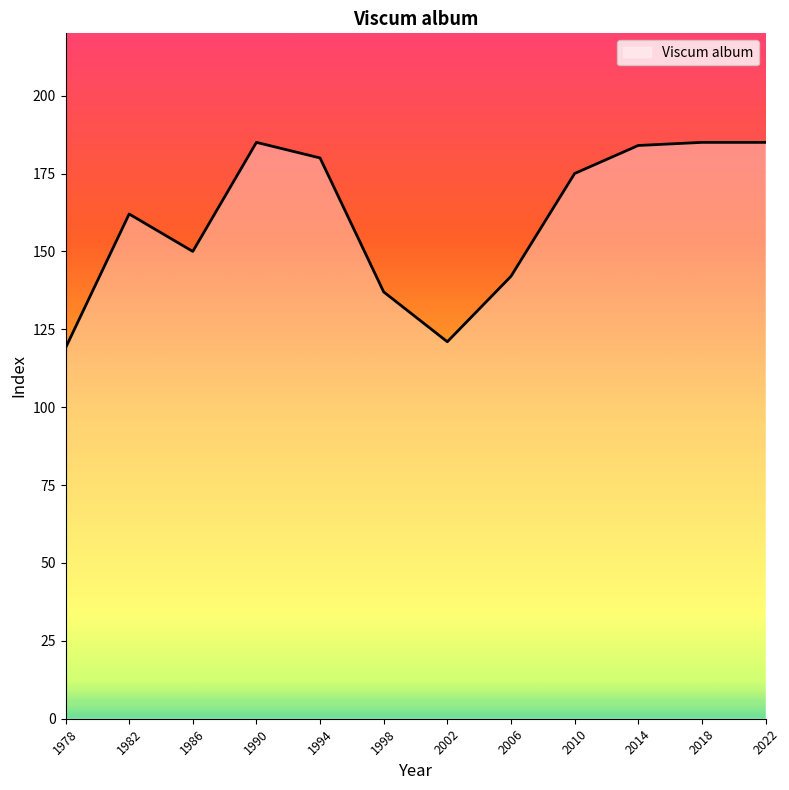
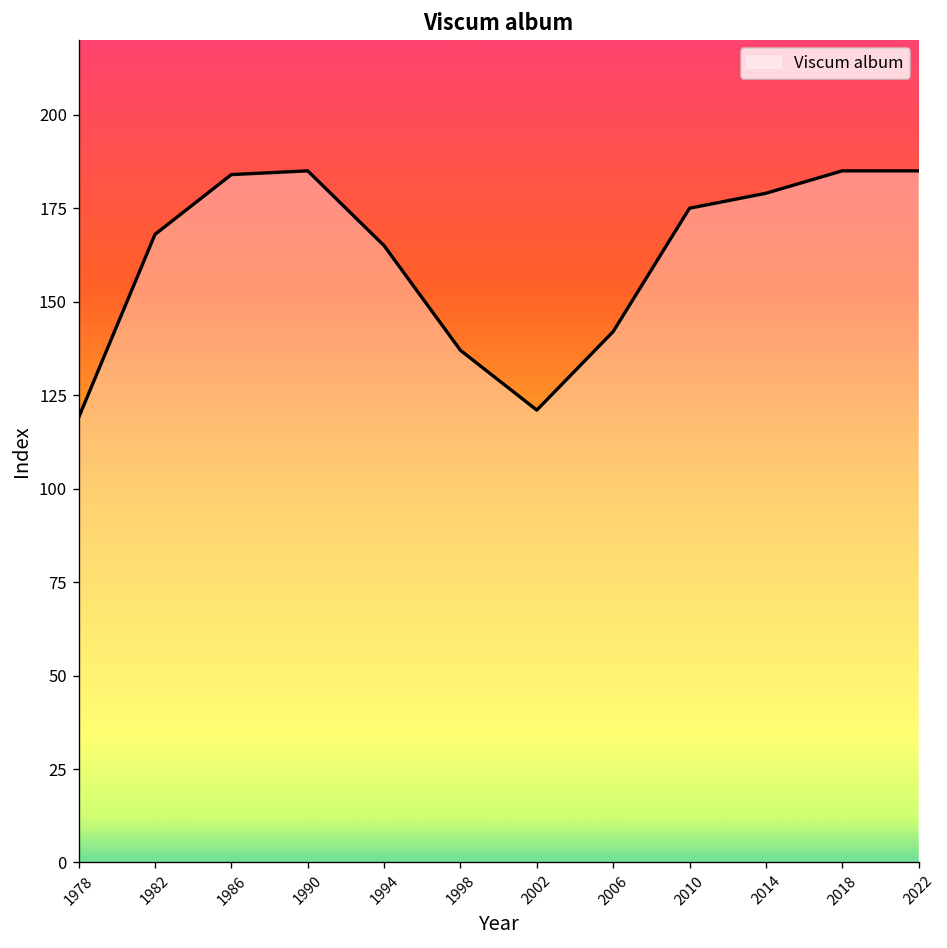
  {
    "1978": 119,
-   "1982": 162,
-   "1986": 150,
+   "1982": 168,
+   "1986": 184,
    "1990": 185,
-   "1994": 180,
+   "1994": 165,
    "1998": 137,
    "2002": 121,
    "2006": 142,
    "2010": 175,
-   "2014": 184,
+   "2014": 179,
    "2018": 185,
    "2022": 185
  }
